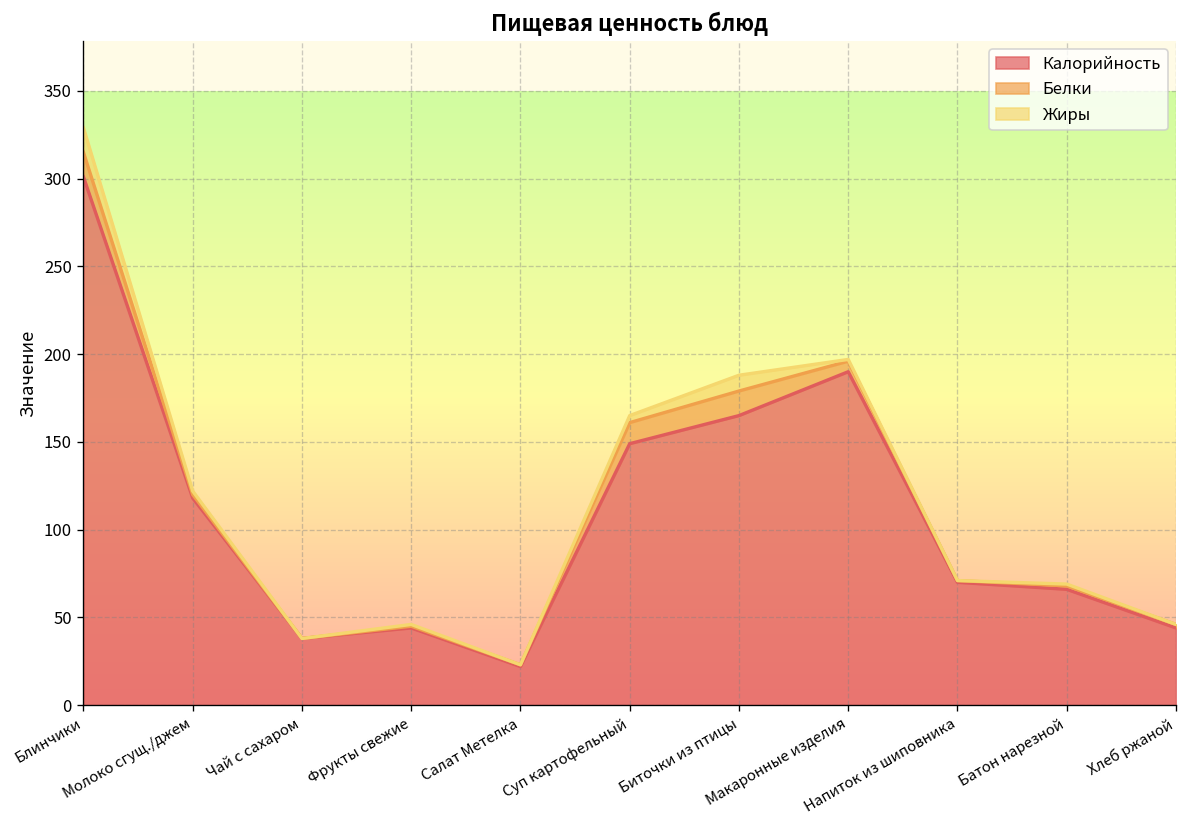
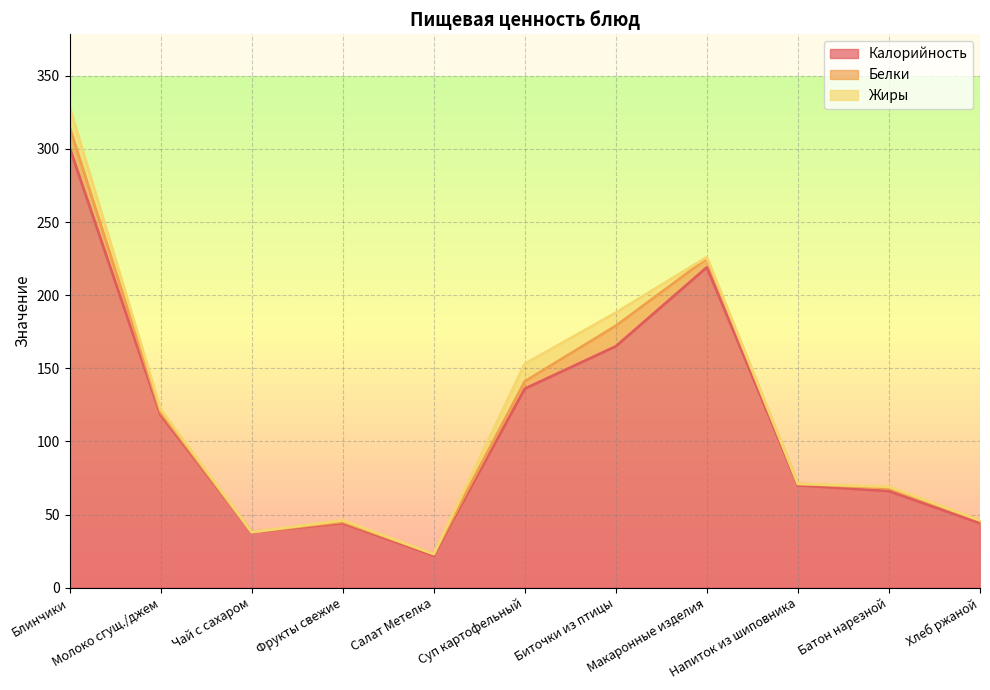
  {
    "Калорийность": {
      "Блинчики": 301,
      "Молоко сгущ./джем": 118,
-     "Суп картофельный": 149,
+     "Суп картофельный": 136,
      "Биточки из птицы": 165,
-     "Макаронные изделия": 190,
+     "Макаронные изделия": 219,
      "Батон нарезной": 66,
      "Хлеб ржаной": 44
    },
    "Белки": {
      "Блинчики": 14,
      "Молоко сгущ./джем": 2,
-     "Суп картофельный": 12,
+     "Суп картофельный": 5,
      "Биточки из птицы": 14
    },
    "Жиры": {
      "Блинчики": 14,
      "Молоко сгущ./джем": 2,
-     "Суп картофельный": 4,
+     "Суп картофельный": 12,
      "Биточки из птицы": 9
    }
  }
